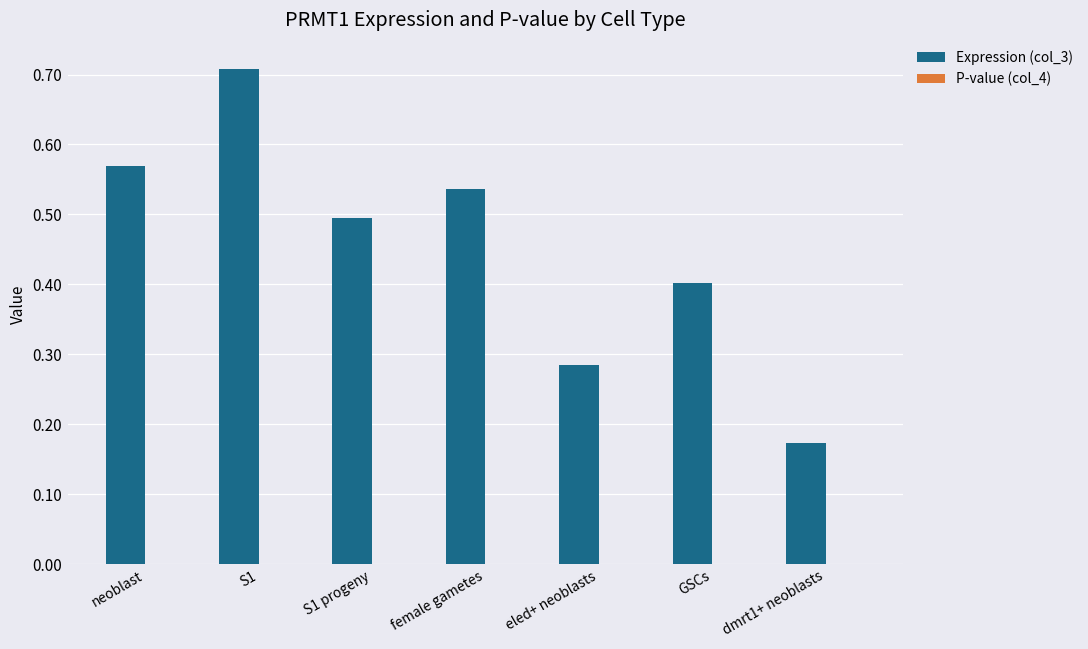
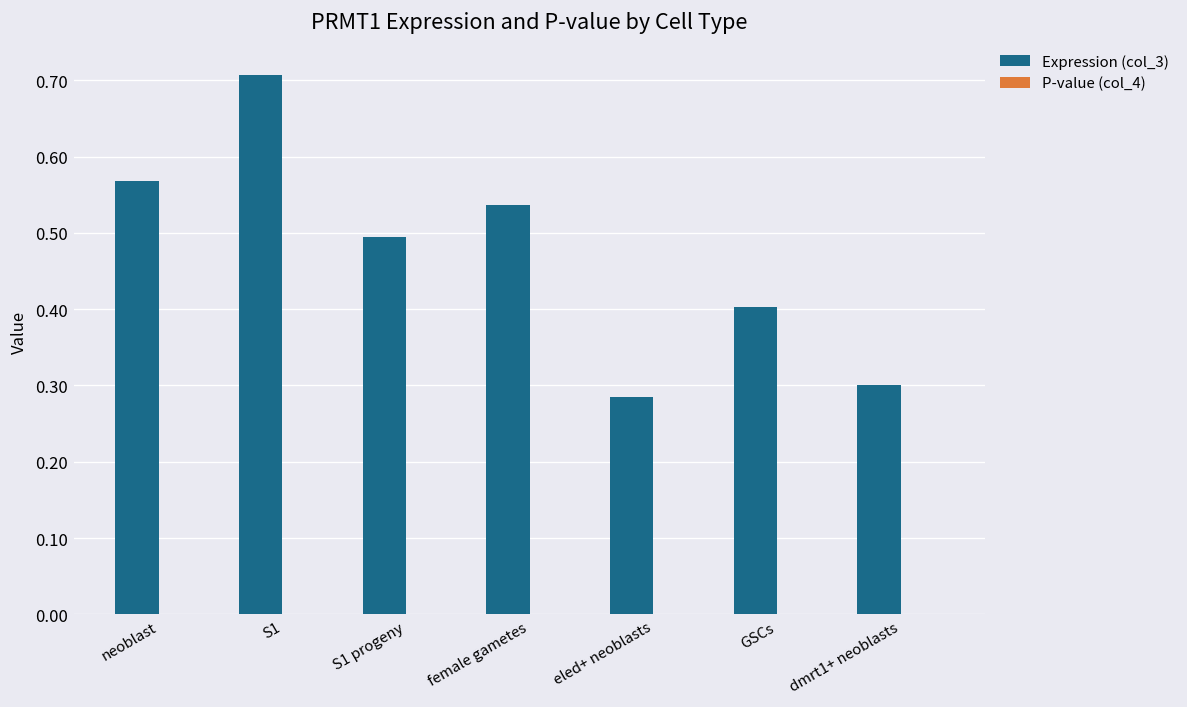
  {
    "Expression (col_3)": {
      "neoblast": 0.57,
      "S1": 0.71,
      "S1 progeny": 0.50,
      "female gametes": 0.54,
      "eled+ neoblasts": 0.28,
      "GSCs": 0.40,
-     "dmrt1+ neoblasts": 0.17
+     "dmrt1+ neoblasts": 0.30
    },
    "P-value (col_4)": {
      "neoblast": 0.00,
      "S1": 0.00
    }
  }
